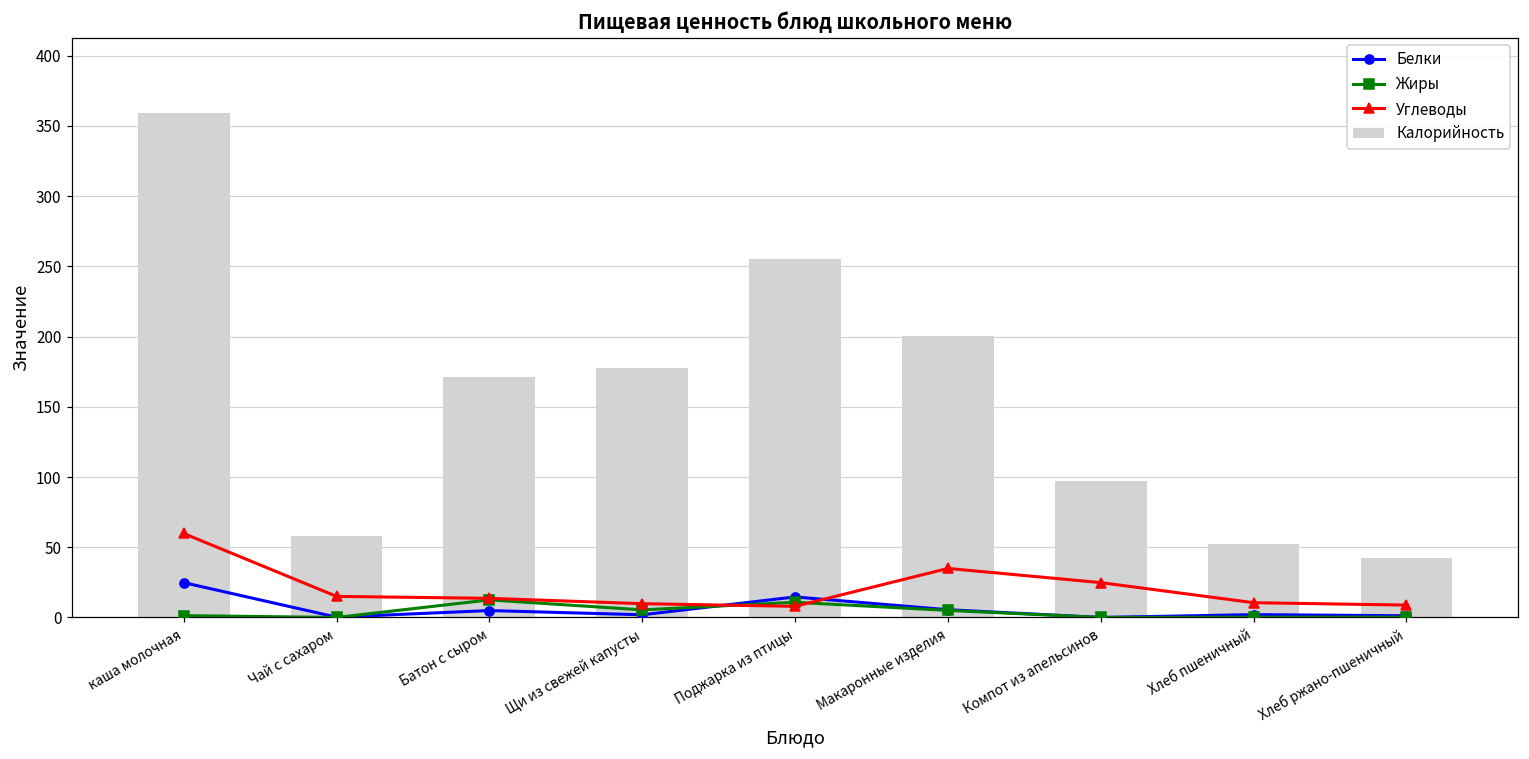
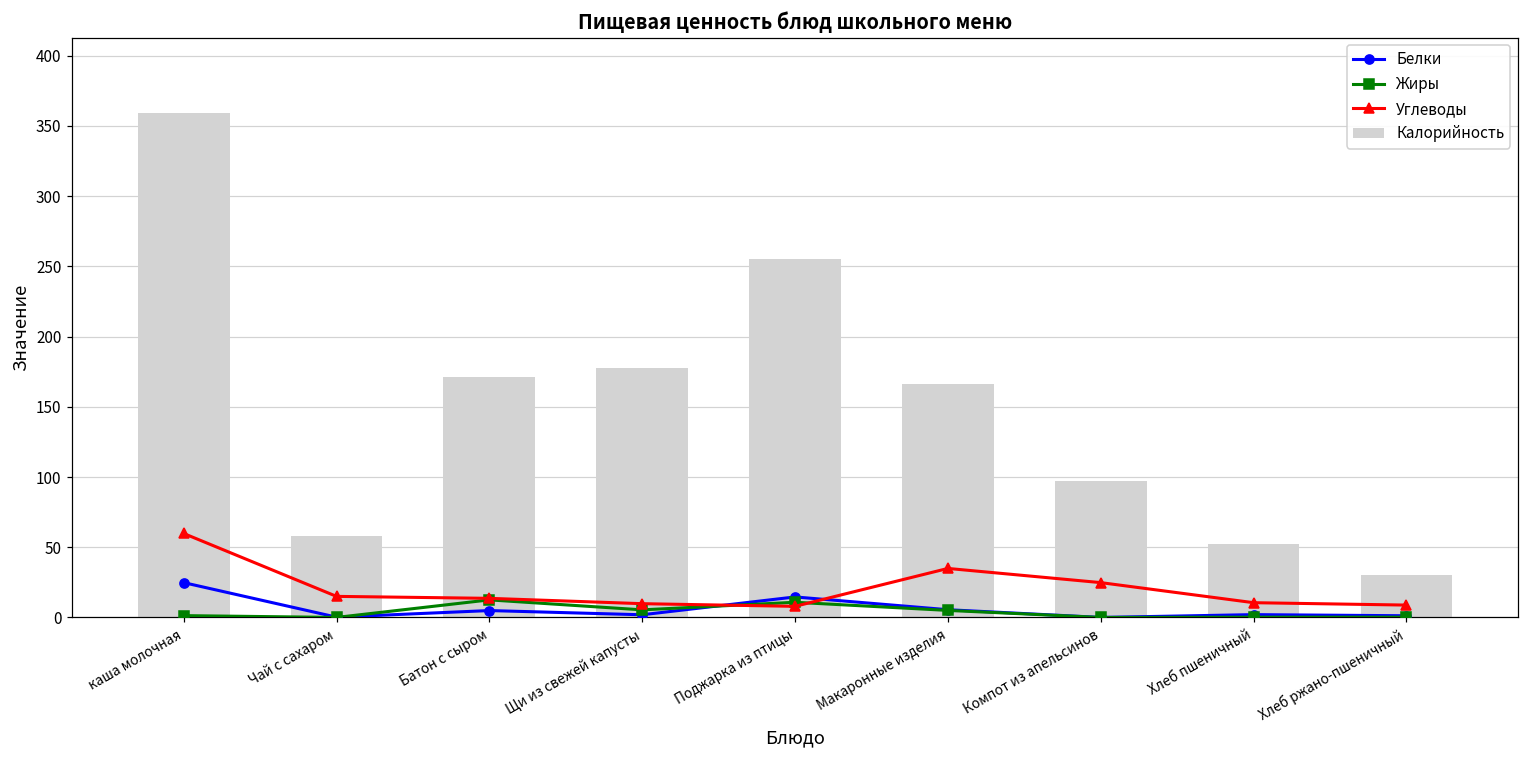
  {
    "Калорийность": {
      "каша молочная": 359,
      "Чай с сахаром": 58,
      "Батон с сыром": 171,
      "Щи из свежей капусты": 178,
      "Поджарка из птицы": 255,
-     "Макаронные изделия": 201,
+     "Макаронные изделия": 166,
      "Компот из апельсинов": 97,
      "Хлеб пшеничный": 52,
-     "Хлеб ржано-пшеничный": 42
+     "Хлеб ржано-пшеничный": 30
    },
    "Белки": {
      "каша молочная": 25,
      "Батон с сыром": 5,
      "Щи из свежей капусты": 2,
      "Поджарка из птицы": 15
    },
    "Жиры": {
      "каша молочная": 1,
      "Щи из свежей капусты": 5,
      "Поджарка из птицы": 11
    },
    "Углеводы": {
      "каша молочная": 60,
      "Чай с сахаром": 15,
      "Щи из свежей капусты": 10,
      "Поджарка из птицы": 8,
      "Макаронные изделия": 35,
      "Компот из апельсинов": 25,
      "Хлеб пшеничный": 11,
      "Хлеб ржано-пшеничный": 9
    }
  }
